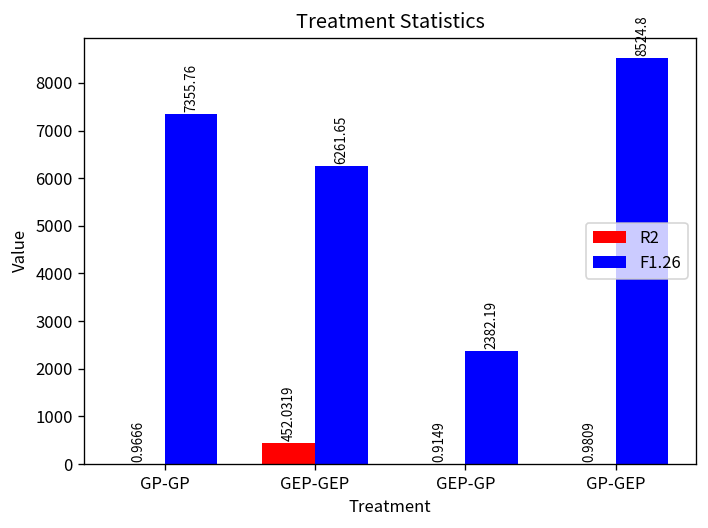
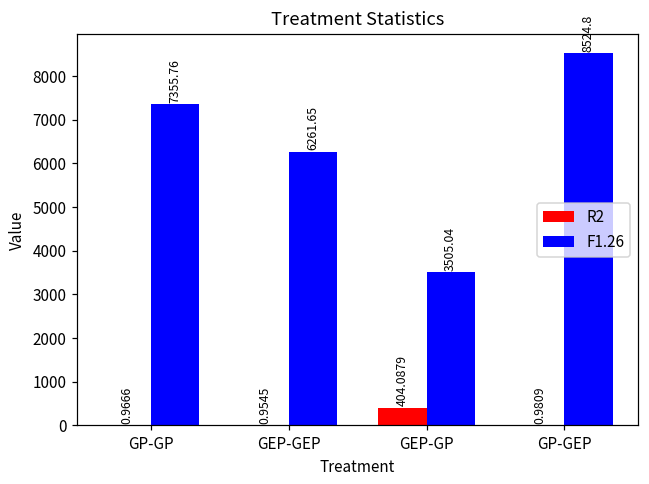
  {
    "R2": {
      "GP-GP": 0.9666,
-     "GEP-GEP": 452.0319,
-     "GEP-GP": 0.9149,
+     "GEP-GEP": 0.9545,
+     "GEP-GP": 404.0879,
      "GP-GEP": 0.9809
    },
    "F1.26": {
      "GP-GP": 7355.76,
      "GEP-GEP": 6261.65,
-     "GEP-GP": 2382.19,
+     "GEP-GP": 3505.04,
      "GP-GEP": 8524.8
    }
  }
